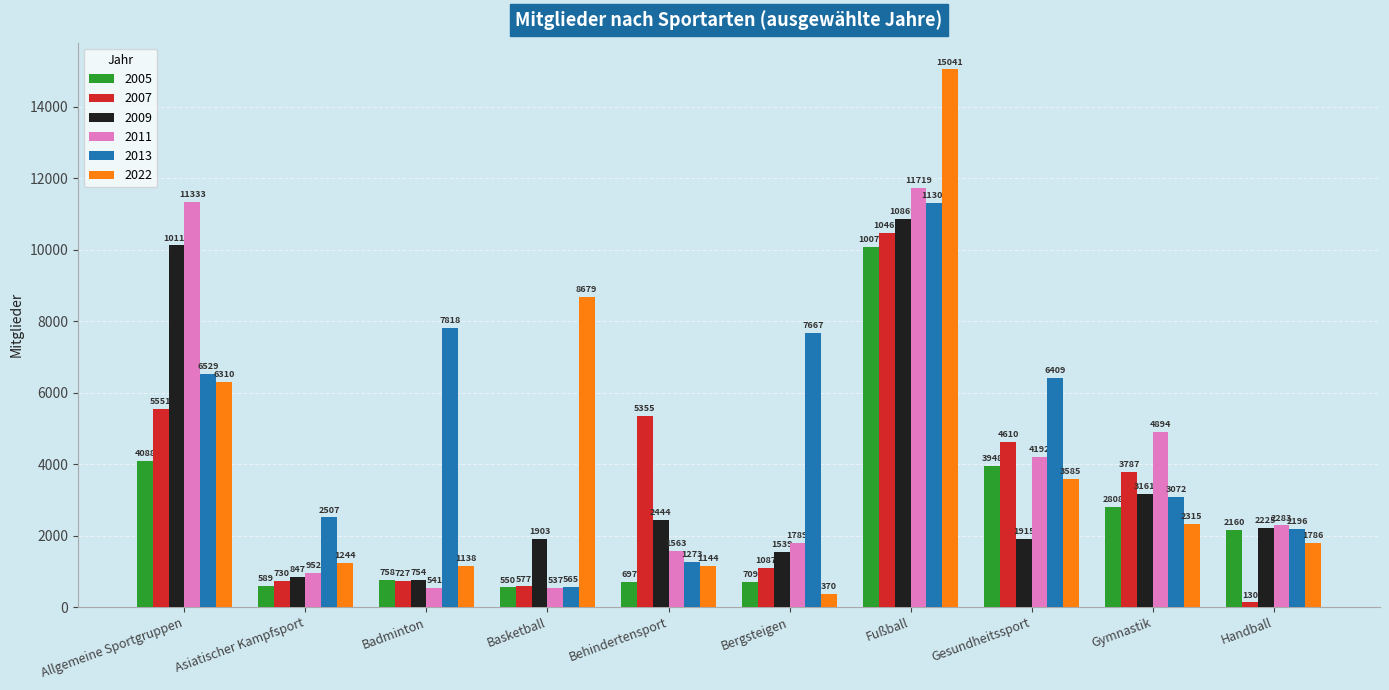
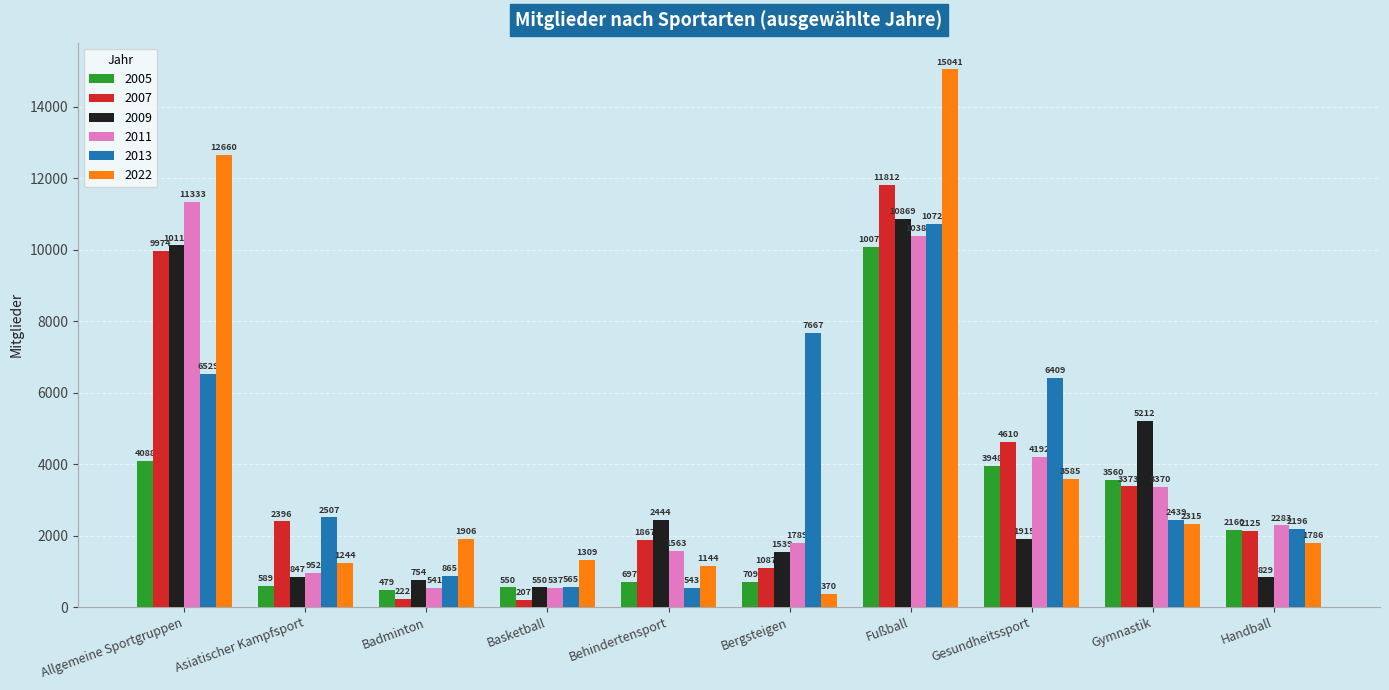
  {
    "2005": {
      "Allgemeine Sportgruppen": 4088,
      "Asiatischer Kampfsport": 589,
-     "Badminton": 758,
+     "Badminton": 479,
      "Basketball": 550,
      "Behindertensport": 697,
      "Bergsteigen": 709,
      "Fußball": 10071,
      "Gesundheitssport": 3948,
-     "Gymnastik": 2808
+     "Gymnastik": 3560
    },
    "2007": {
-     "Allgemeine Sportgruppen": 5551,
-     "Asiatischer Kampfsport": 730,
-     "Badminton": 727,
-     "Basketball": 577,
-     "Behindertensport": 5355,
+     "Allgemeine Sportgruppen": 9974,
+     "Asiatischer Kampfsport": 2396,
+     "Badminton": 222,
+     "Basketball": 207,
+     "Behindertensport": 1867,
      "Bergsteigen": 1087,
-     "Fußball": 10461,
+     "Fußball": 11812,
      "Gesundheitssport": 4610,
-     "Gymnastik": 3787,
-     "Handball": 130
+     "Gymnastik": 3373,
+     "Handball": 2125
    },
    "2009": {
      "Allgemeine Sportgruppen": 10118,
      "Asiatischer Kampfsport": 847,
      "Badminton": 754,
-     "Basketball": 1903,
+     "Basketball": 550,
      "Behindertensport": 2444,
      "Bergsteigen": 1539,
      "Fußball": 10869,
      "Gesundheitssport": 1915,
-     "Gymnastik": 3161,
-     "Handball": 2225
+     "Gymnastik": 5212,
+     "Handball": 829
    },
    "2011": {
      "Allgemeine Sportgruppen": 11333,
      "Asiatischer Kampfsport": 952,
      "Badminton": 541,
      "Basketball": 537,
      "Behindertensport": 1563,
      "Bergsteigen": 1789,
-     "Fußball": 11719,
+     "Fußball": 10381,
      "Gesundheitssport": 4192,
-     "Gymnastik": 4894
+     "Gymnastik": 3370
    },
    "2013": {
      "Allgemeine Sportgruppen": 6529,
      "Asiatischer Kampfsport": 2507,
-     "Badminton": 7818,
+     "Badminton": 865,
      "Basketball": 565,
-     "Behindertensport": 1273,
+     "Behindertensport": 543,
      "Bergsteigen": 7667,
-     "Fußball": 11305,
+     "Fußball": 10721,
      "Gesundheitssport": 6409,
-     "Gymnastik": 3072
+     "Gymnastik": 2439
    },
    "2022": {
-     "Allgemeine Sportgruppen": 6310,
+     "Allgemeine Sportgruppen": 12660,
      "Asiatischer Kampfsport": 1244,
-     "Badminton": 1138,
-     "Basketball": 8679,
+     "Badminton": 1906,
+     "Basketball": 1309,
      "Behindertensport": 1144,
      "Bergsteigen": 370,
      "Fußball": 15041,
      "Gesundheitssport": 3585,
      "Gymnastik": 2315,
      "Handball": 1786
    }
  }
